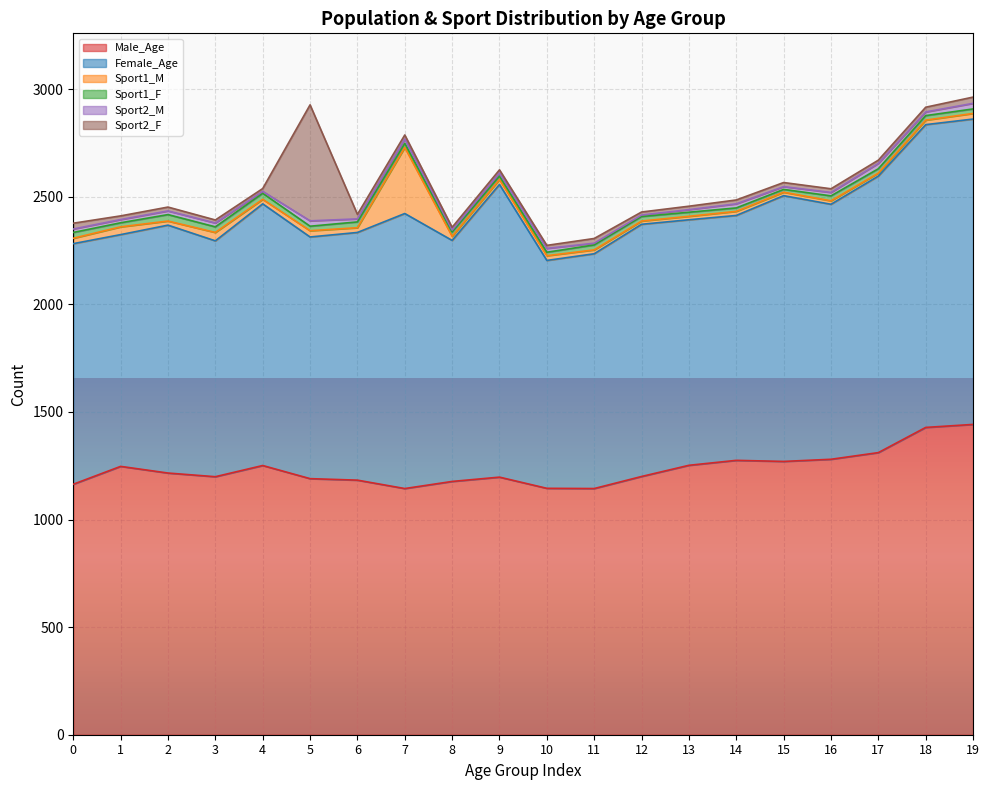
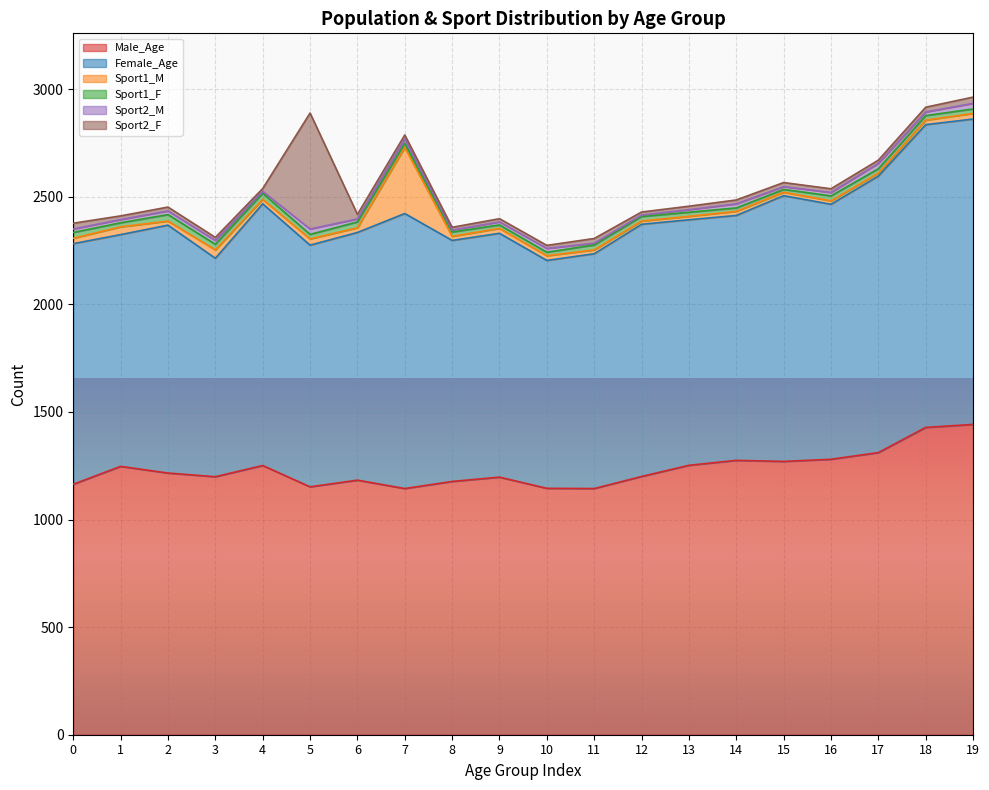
  {
    "Male_Age": {
      "0": 1160,
      "1": 1250,
      "2": 1220,
      "3": 1200,
      "4": 1250,
-     "5": 1190,
+     "5": 1150,
      "6": 1180,
      "7": 1140,
      "8": 1180,
      "9": 1200,
      "10": 1150,
      "11": 1140,
      "12": 1200,
      "13": 1250,
      "14": 1280,
      "15": 1270,
      "16": 1280,
      "17": 1310,
      "18": 1430,
      "19": 1440
    },
    "Female_Age": {
      "0": 1120,
      "1": 1080,
      "2": 1150,
-     "3": 1100,
+     "3": 1020,
      "4": 1220,
      "5": 1120,
      "6": 1150,
      "7": 1280,
      "8": 1120,
-     "9": 1360,
+     "9": 1130,
      "10": 1060,
      "11": 1090,
      "12": 1170,
      "13": 1140,
      "14": 1140,
      "15": 1240,
      "16": 1190,
      "17": 1290,
      "18": 1410,
      "19": 1420
    },
    "Sport1_M": {
      "0": 30,
      "1": 40,
      "2": 20,
      "3": 40,
      "4": 20,
      "5": 30,
      "6": 20,
      "7": 310,
      "8": 20,
      "9": 20,
      "10": 20,
      "11": 20,
      "12": 20,
      "13": 20,
      "14": 20,
      "15": 20,
      "16": 20,
      "17": 10,
      "18": 20,
      "19": 30
    },
    "Sport1_F": {
      "0": 30,
      "1": 20,
      "2": 30,
      "3": 30,
      "5": 20,
      "6": 30,
      "7": 20,
      "9": 20,
      "10": 20,
      "13": 20,
      "14": 20,
      "15": 10,
      "16": 20,
      "17": 20,
      "18": 20,
      "19": 20
    },
    "Sport2_M": {
      "0": 20,
      "1": 20,
      "2": 20,
      "3": 20,
      "5": 30,
      "6": 10,
      "7": 20,
      "9": 10,
      "10": 20,
      "13": 10,
      "14": 20,
      "15": 10,
      "16": 20,
      "17": 30,
      "18": 20,
      "19": 30
    },
    "Sport2_F": {
      "0": 30,
      "1": 20,
      "2": 20,
      "3": 10,
      "4": 10,
      "5": 540,
      "6": 20,
      "7": 20,
      "8": 10,
      "9": 20,
      "10": 10,
      "11": 20,
      "12": 10,
      "13": 20,
      "14": 20,
      "15": 20,
      "16": 20,
      "17": 20,
      "18": 20,
      "19": 30
    }
  }
